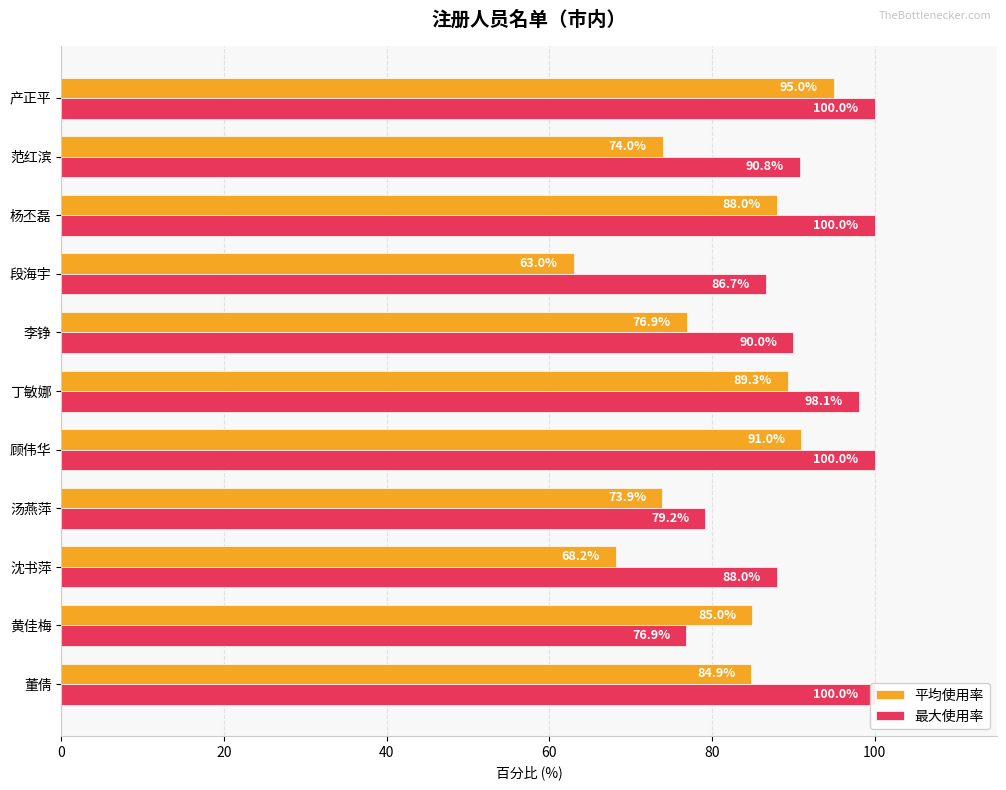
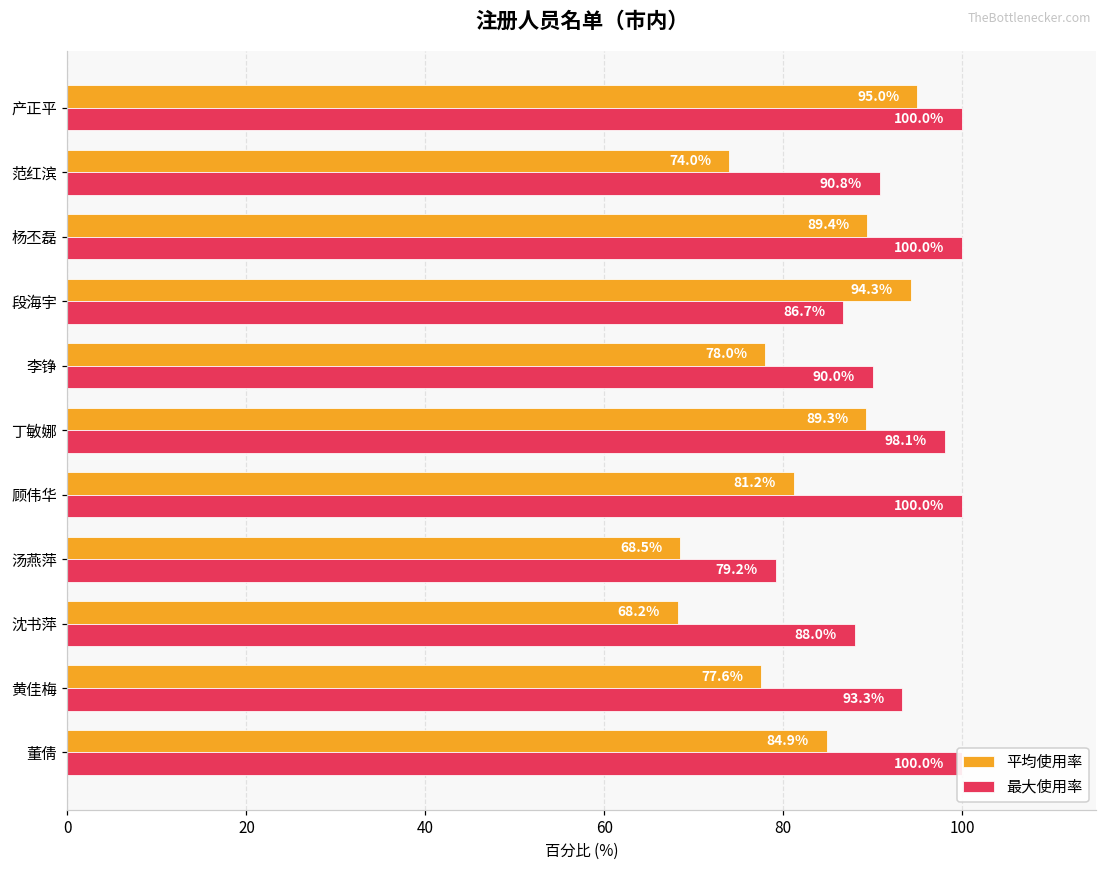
  {
    "平均使用率": {
      "产正平": "95.0%",
      "范红滨": "74.0%",
-     "杨丕磊": "88.0%",
-     "段海宇": "63.0%",
-     "李铮": "76.9%",
+     "杨丕磊": "89.4%",
+     "段海宇": "94.3%",
+     "李铮": "78.0%",
      "丁敏娜": "89.3%",
-     "顾伟华": "91.0%",
-     "汤燕萍": "73.9%",
+     "顾伟华": "81.2%",
+     "汤燕萍": "68.5%",
      "沈书萍": "68.2%",
-     "黄佳梅": "85.0%",
+     "黄佳梅": "77.6%",
      "董倩": "84.9%"
    },
    "最大使用率": {
      "产正平": "100.0%",
      "范红滨": "90.8%",
      "杨丕磊": "100.0%",
      "段海宇": "86.7%",
      "李铮": "90.0%",
      "丁敏娜": "98.1%",
      "顾伟华": "100.0%",
      "汤燕萍": "79.2%",
      "沈书萍": "88.0%",
-     "黄佳梅": "76.9%"
+     "黄佳梅": "93.3%"
    }
  }
